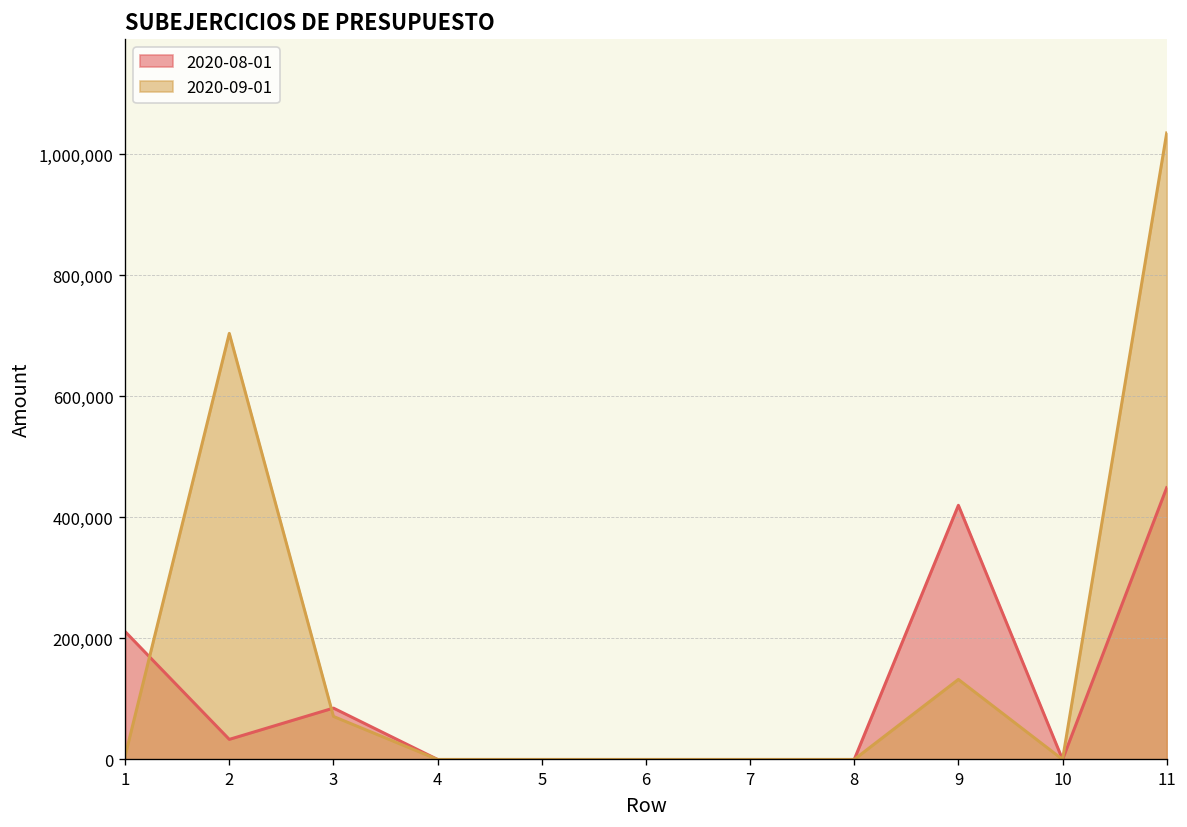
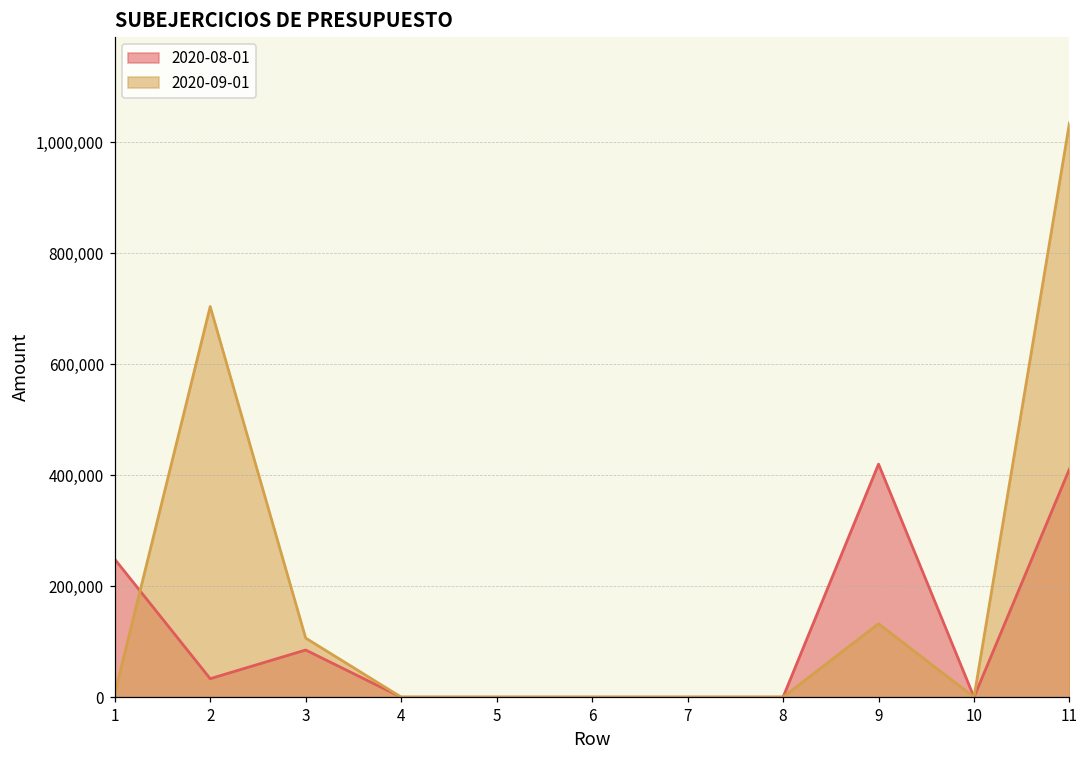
  {
    "2020-08-01": {
-     "1": "210,000",
+     "1": "250,000",
      "2": "30,000",
      "3": "80,000",
      "9": "420,000",
-     "11": "450,000"
+     "11": "410,000"
    },
    "2020-09-01": {
      "1": "10,000",
      "2": "700,000",
-     "3": "70,000",
+     "3": "110,000",
      "9": "130,000",
      "11": "1,030,000"
    }
  }
